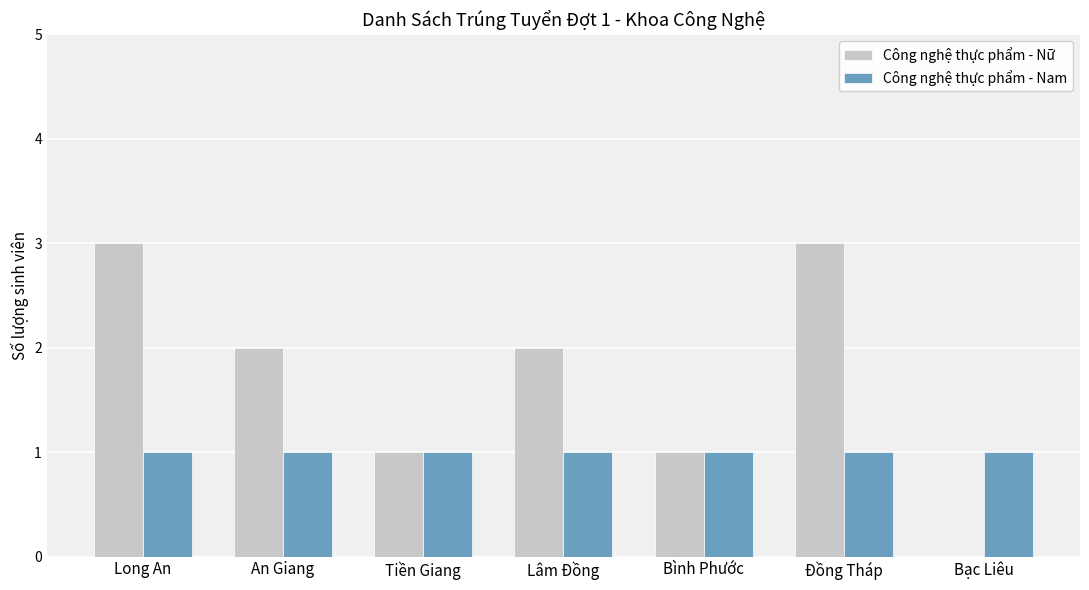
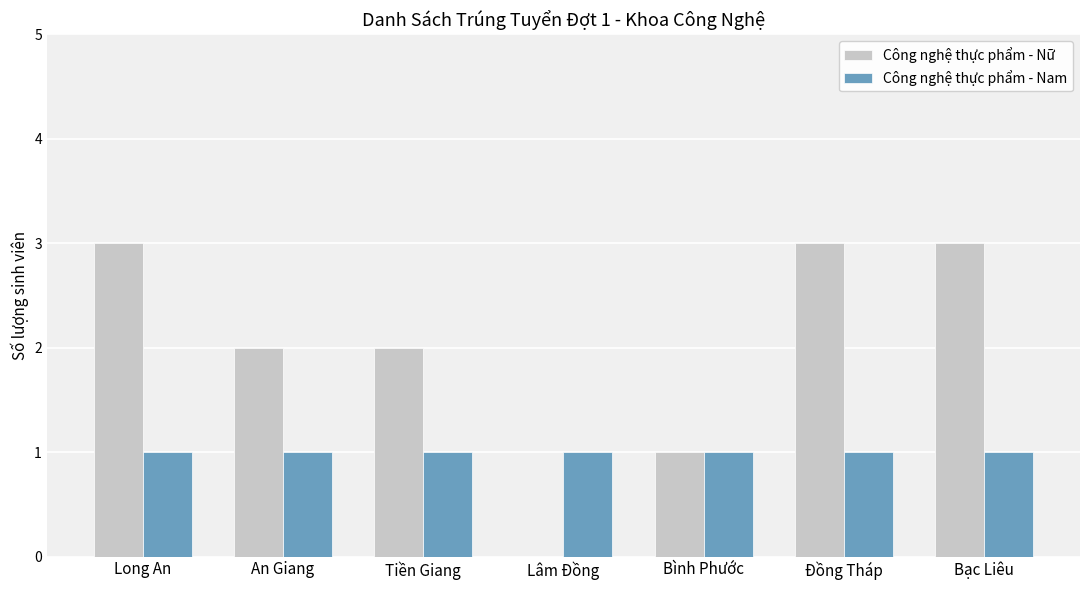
  {
    "Công nghệ thực phẩm - Nữ": {
      "Long An": 3,
      "An Giang": 2,
-     "Tiền Giang": 1,
-     "Lâm Đồng": 2,
+     "Tiền Giang": 2,
+     "Lâm Đồng": 0,
      "Bình Phước": 1,
      "Đồng Tháp": 3,
-     "Bạc Liêu": 0
+     "Bạc Liêu": 3
    },
    "Công nghệ thực phẩm - Nam": {
      "Long An": 1,
      "An Giang": 1,
      "Tiền Giang": 1,
      "Lâm Đồng": 1,
      "Bình Phước": 1,
      "Đồng Tháp": 1,
      "Bạc Liêu": 1
    }
  }
